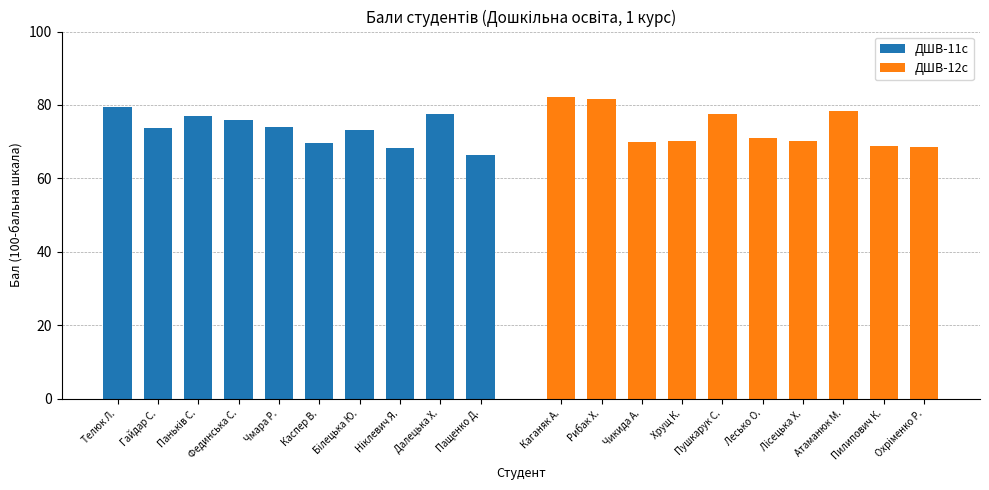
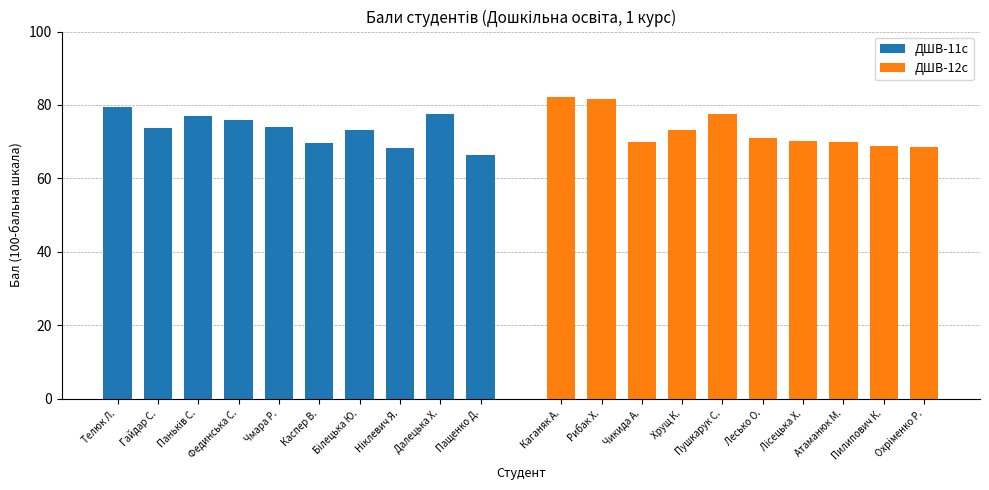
  {
    "ДШВ-11с": {
      "Телюк Л.": 79,
      "Гайдар С.": 74,
      "Паньків С.": 77,
      "Фединська С.": 76,
      "Чмара Р.": 74,
      "Каспер В.": 70,
      "Білецька Ю.": 73,
      "Ніклевич Я.": 68,
      "Далецька Х.": 77,
      "Пащенко Д.": 66
    },
    "ДШВ-12с": {
      "Каганяк А.": 82,
      "Рибак Х.": 82,
      "Чикида А.": 70,
-     "Хрущ К.": 70,
+     "Хрущ К.": 73,
      "Пушкарук С.": 78,
      "Лесько О.": 71,
      "Лісецька Х.": 70,
-     "Атаманюк М.": 78,
+     "Атаманюк М.": 70,
      "Пилипович К.": 69,
      "Охріменко Р.": 69
    }
  }
